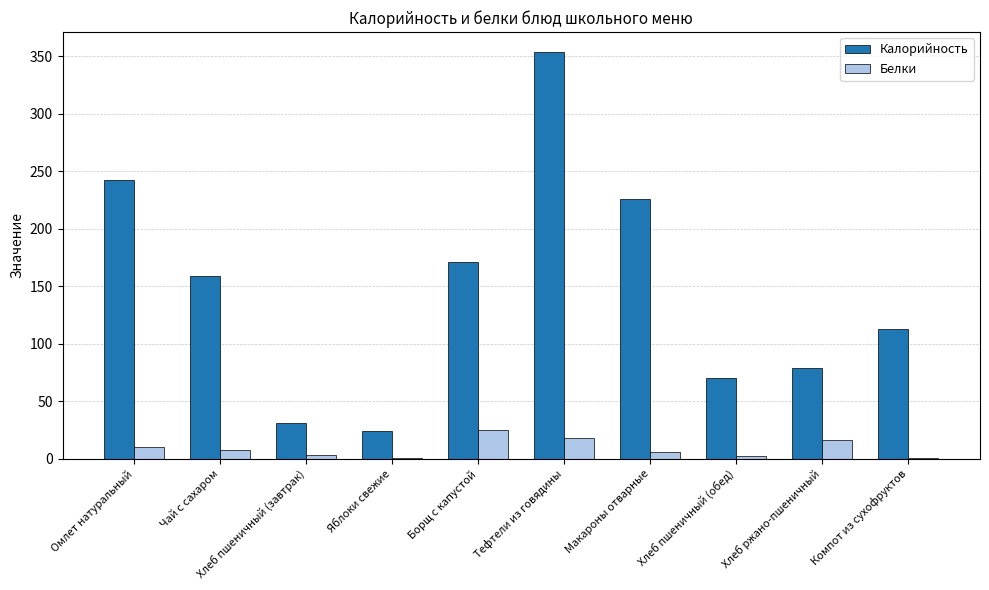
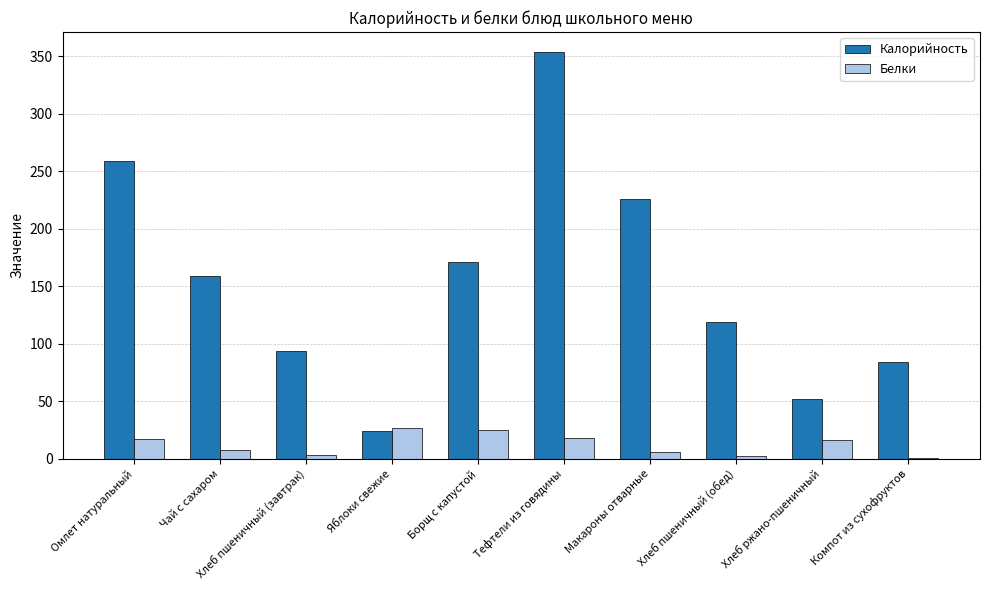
  {
    "Калорийность": {
-     "Омлет натуральный": 243,
+     "Омлет натуральный": 258,
      "Чай с сахаром": 159,
-     "Хлеб пшеничный (завтрак)": 31,
+     "Хлеб пшеничный (завтрак)": 94,
      "Яблоки свежие": 24,
      "Борщ с капустой": 171,
      "Тефтели из говядины": 353,
      "Макароны отварные": 226,
-     "Хлеб пшеничный (обед)": 71,
-     "Хлеб ржано-пшеничный": 79,
-     "Компот из сухофруктов": 113
+     "Хлеб пшеничный (обед)": 119,
+     "Хлеб ржано-пшеничный": 52,
+     "Компот из сухофруктов": 84
    },
    "Белки": {
-     "Омлет натуральный": 10,
+     "Омлет натуральный": 17,
      "Чай с сахаром": 8,
      "Хлеб пшеничный (завтрак)": 3,
-     "Яблоки свежие": 0,
+     "Яблоки свежие": 27,
      "Борщ с капустой": 25,
      "Тефтели из говядины": 18,
      "Макароны отварные": 6,
      "Хлеб пшеничный (обед)": 2,
      "Хлеб ржано-пшеничный": 17
    }
  }
